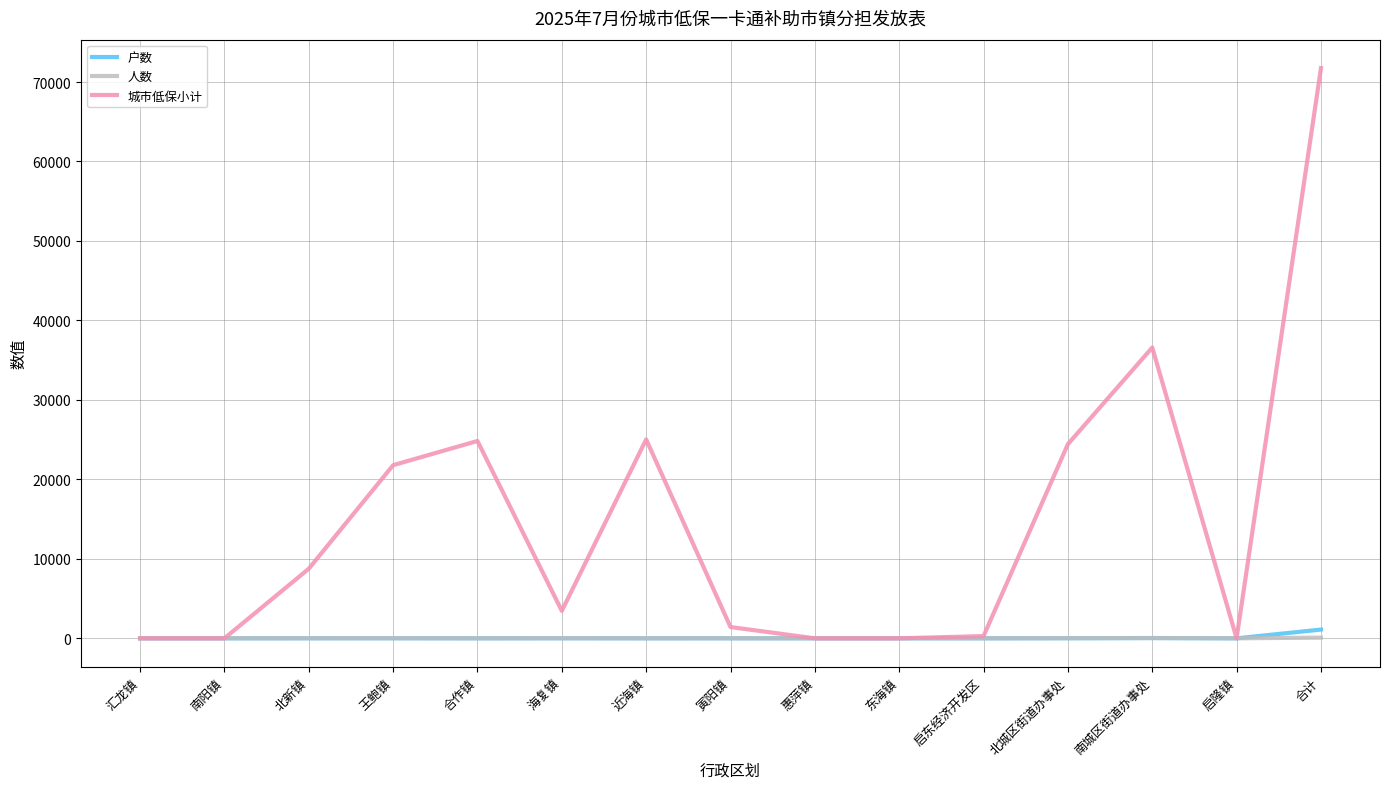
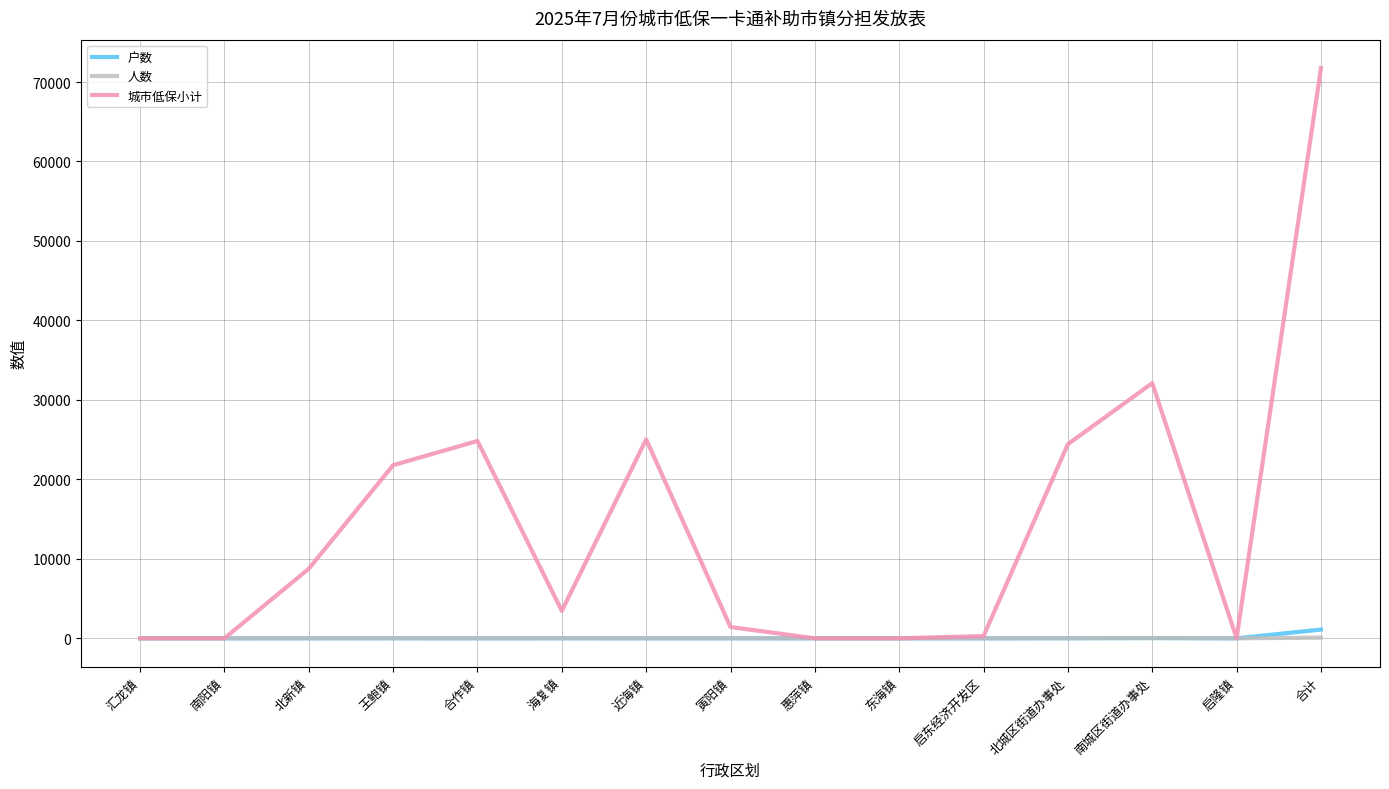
  {
    "户数": {
      "合计": 1000
    },
    "人数": {
      "合计": 0
    },
    "城市低保小计": {
      "北新镇": 9000,
      "王鲍镇": 22000,
      "合作镇": 25000,
      "海复镇": 3000,
      "近海镇": 25000,
      "寅阳镇": 1000,
      "北城区街道办事处": 24000,
-     "南城区街道办事处": 37000,
+     "南城区街道办事处": 32000,
      "合计": 72000
    }
  }
